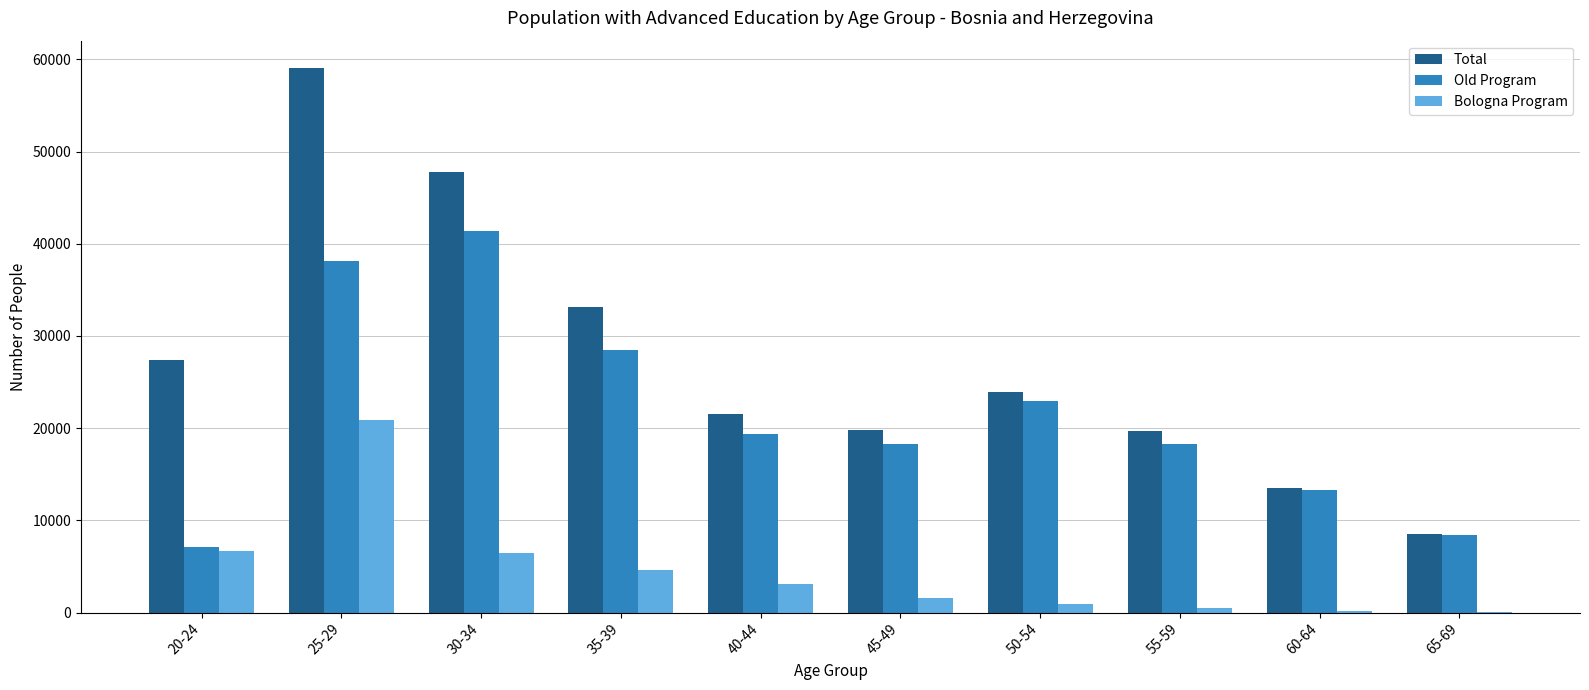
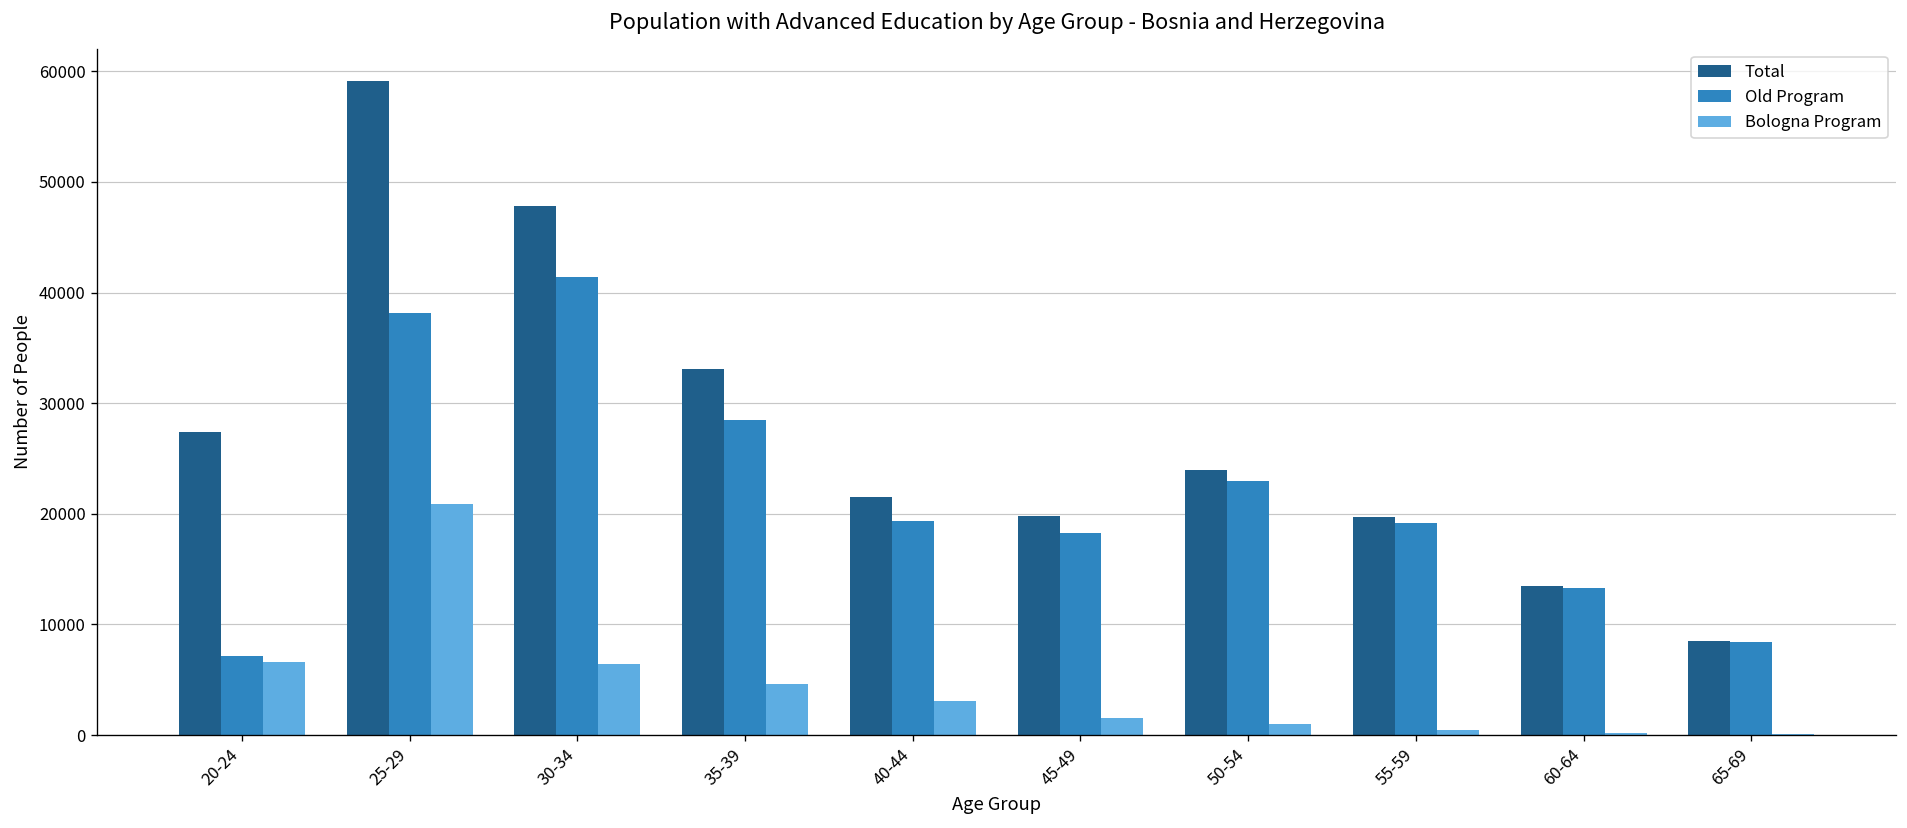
  {
    "Total": {
      "20-24": 27000,
      "25-29": 59000,
      "30-34": 48000,
      "35-39": 33000,
      "40-44": 21000,
      "45-49": 20000,
      "50-54": 24000,
      "55-59": 20000,
      "60-64": 13000,
      "65-69": 8000
    },
    "Old Program": {
      "20-24": 7000,
      "25-29": 38000,
      "30-34": 41000,
      "35-39": 28000,
      "40-44": 19000,
      "45-49": 18000,
      "50-54": 23000,
-     "55-59": 18000,
+     "55-59": 19000,
      "60-64": 13000,
      "65-69": 8000
    },
    "Bologna Program": {
      "20-24": 7000,
      "25-29": 21000,
      "30-34": 6000,
      "35-39": 5000,
      "40-44": 3000,
      "45-49": 2000,
      "50-54": 1000,
      "55-59": 0
    }
  }
